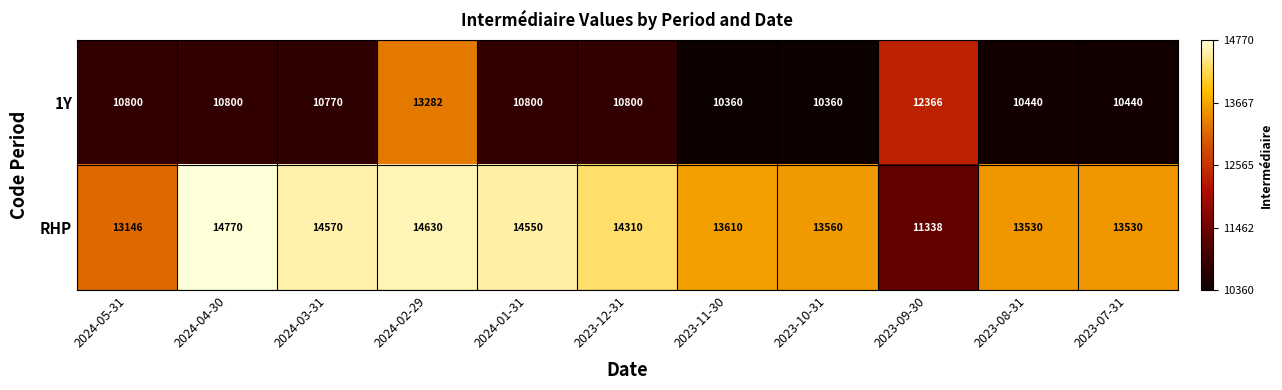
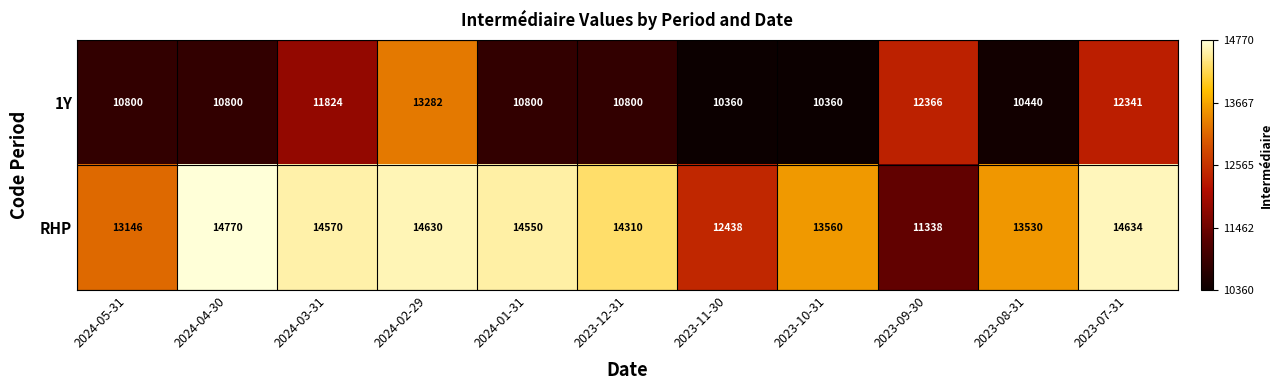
  {
    "1Y": {
      "2024-05-31": 10800,
      "2024-04-30": 10800,
-     "2024-03-31": 10770,
+     "2024-03-31": 11824,
      "2024-02-29": 13282,
      "2024-01-31": 10800,
      "2023-12-31": 10800,
      "2023-11-30": 10360,
      "2023-10-31": 10360,
      "2023-09-30": 12366,
      "2023-08-31": 10440,
-     "2023-07-31": 10440
+     "2023-07-31": 12341
    },
    "RHP": {
      "2024-05-31": 13146,
      "2024-04-30": 14770,
      "2024-03-31": 14570,
      "2024-02-29": 14630,
      "2024-01-31": 14550,
      "2023-12-31": 14310,
-     "2023-11-30": 13610,
+     "2023-11-30": 12438,
      "2023-10-31": 13560,
      "2023-09-30": 11338,
      "2023-08-31": 13530,
-     "2023-07-31": 13530
+     "2023-07-31": 14634
    }
  }
